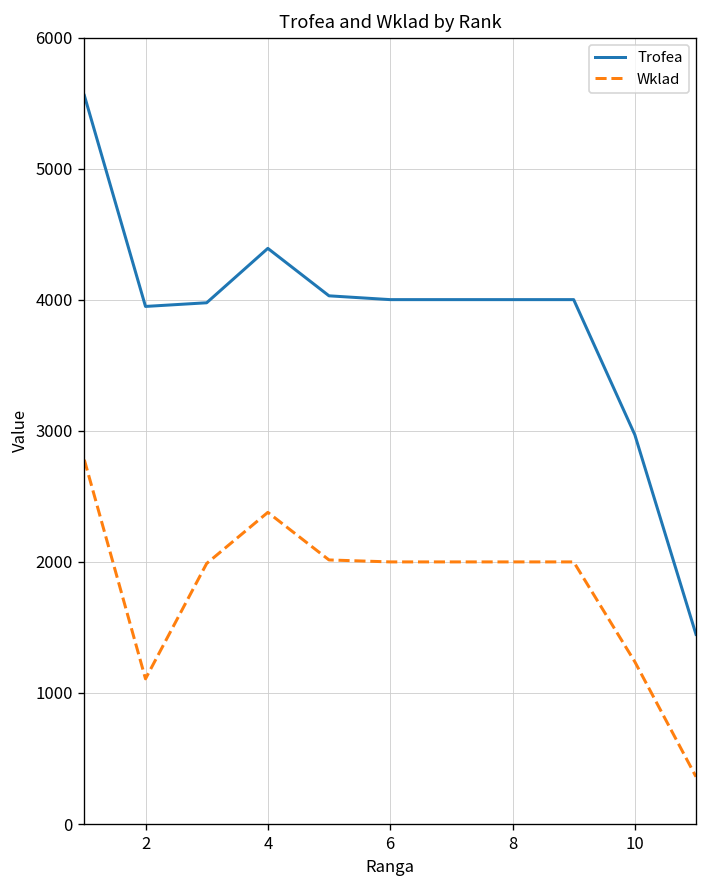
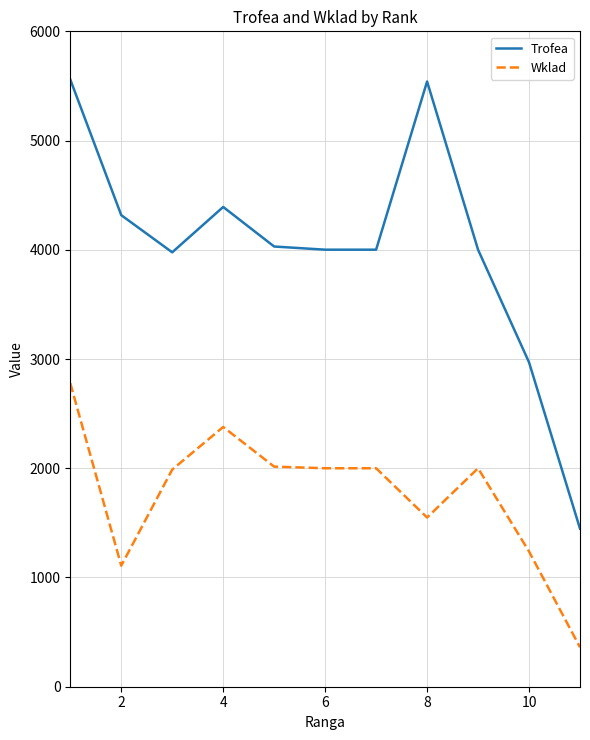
  {
    "Trofea": {
-     "2": 3950,
+     "2": 4320,
      "4": 4390,
      "6": 4000,
-     "8": 4000,
+     "8": 5540,
      "10": 2970
    },
    "Wklad": {
      "2": 1110,
      "4": 2380,
      "6": 2000,
-     "8": 2000,
+     "8": 1550,
      "10": 1240
    }
  }
